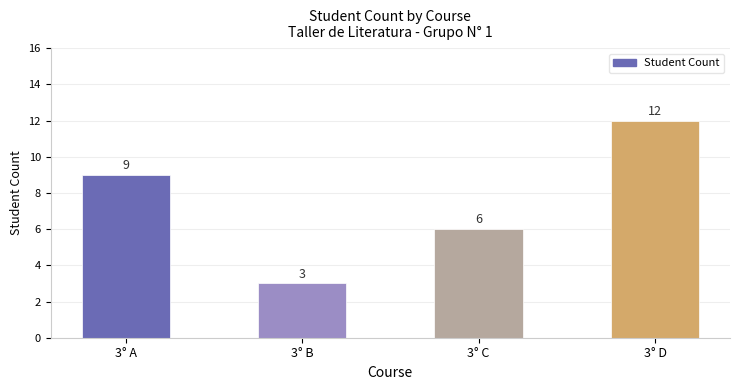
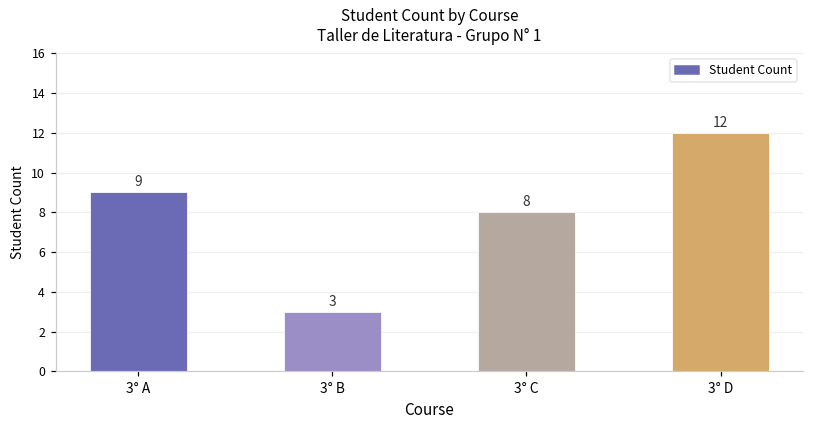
  {
    "3° A": 9,
    "3° B": 3,
-   "3° C": 6,
+   "3° C": 8,
    "3° D": 12
  }
